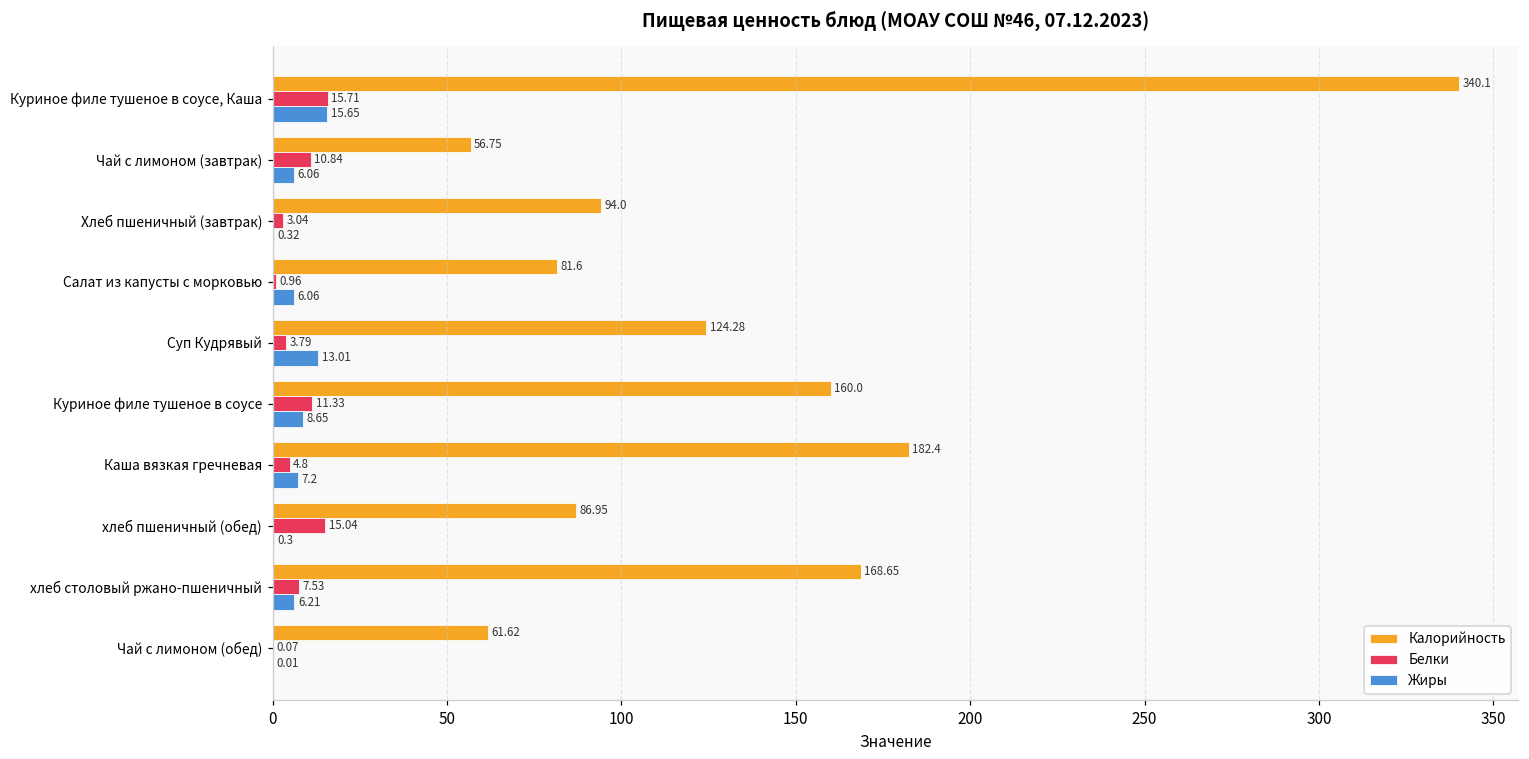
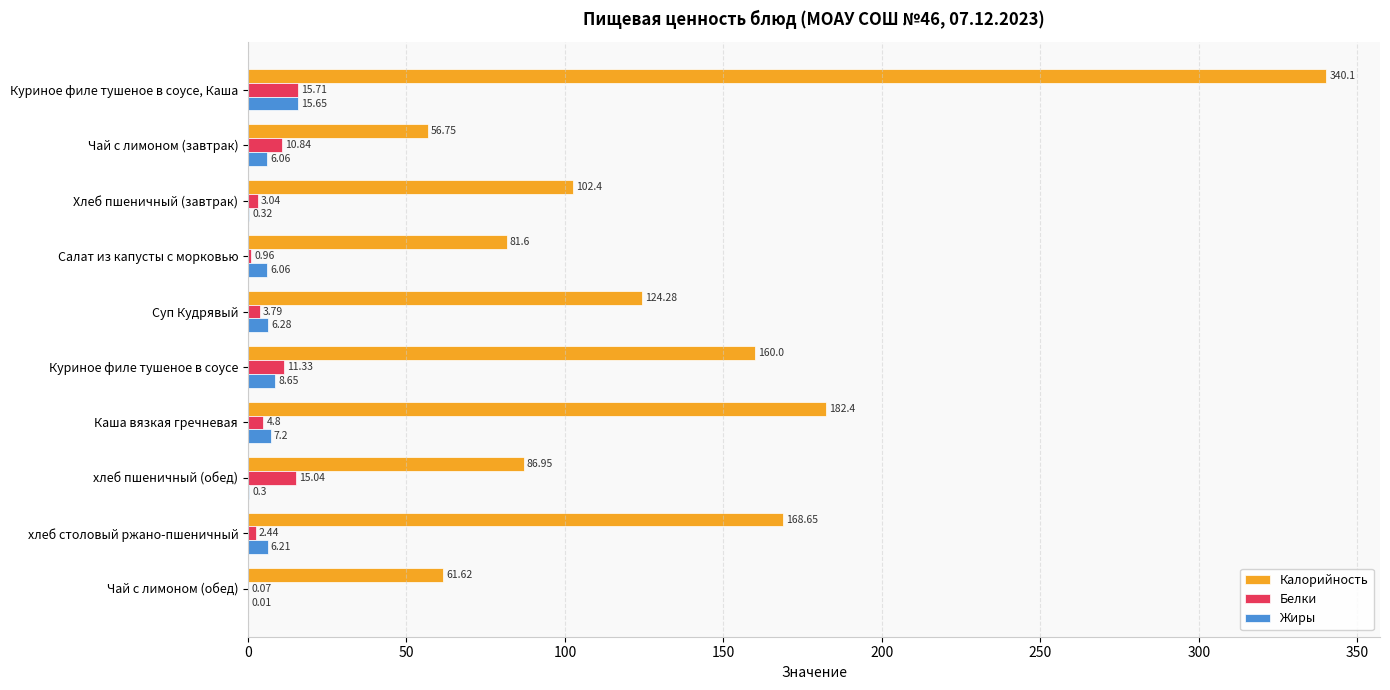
  {
    "Калорийность": {
      "Куриное филе тушеное в соусе, Каша": 340.1,
      "Чай с лимоном (завтрак)": 56.75,
-     "Хлеб пшеничный (завтрак)": 94.0,
+     "Хлеб пшеничный (завтрак)": 102.4,
      "Салат из капусты с морковью": 81.6,
      "Суп Кудрявый": 124.28,
      "Куриное филе тушеное в соусе": 160.0,
      "Каша вязкая гречневая": 182.4,
      "хлеб пшеничный (обед)": 86.95,
      "хлеб столовый ржано-пшеничный": 168.65,
      "Чай с лимоном (обед)": 61.62
    },
    "Белки": {
      "Куриное филе тушеное в соусе, Каша": 15.71,
      "Чай с лимоном (завтрак)": 10.84,
      "Хлеб пшеничный (завтрак)": 3.04,
      "Салат из капусты с морковью": 0.96,
      "Суп Кудрявый": 3.79,
      "Куриное филе тушеное в соусе": 11.33,
      "Каша вязкая гречневая": 4.8,
      "хлеб пшеничный (обед)": 15.04,
-     "хлеб столовый ржано-пшеничный": 7.53,
+     "хлеб столовый ржано-пшеничный": 2.44,
      "Чай с лимоном (обед)": 0.07
    },
    "Жиры": {
      "Куриное филе тушеное в соусе, Каша": 15.65,
      "Чай с лимоном (завтрак)": 6.06,
      "Хлеб пшеничный (завтрак)": 0.32,
      "Салат из капусты с морковью": 6.06,
-     "Суп Кудрявый": 13.01,
+     "Суп Кудрявый": 6.28,
      "Куриное филе тушеное в соусе": 8.65,
      "Каша вязкая гречневая": 7.2,
      "хлеб пшеничный (обед)": 0.3,
      "хлеб столовый ржано-пшеничный": 6.21,
      "Чай с лимоном (обед)": 0.01
    }
  }
